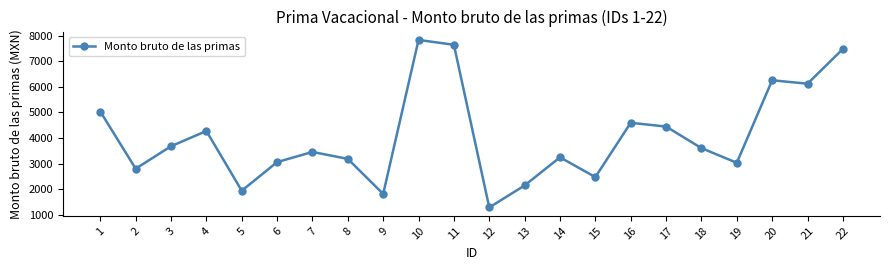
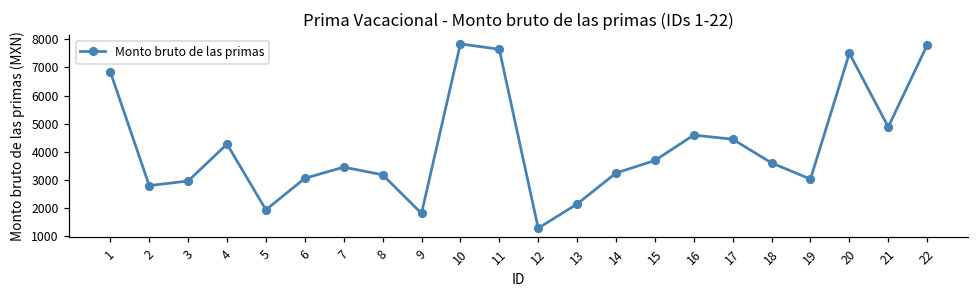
  {
-   "1": 5000,
+   "1": 6800,
    "2": 2800,
-   "3": 3700,
+   "3": 3000,
    "4": 4300,
    "5": 1900,
    "6": 3100,
    "7": 3500,
    "8": 3200,
    "9": 1800,
    "10": 7800,
    "11": 7600,
    "12": 1300,
    "13": 2100,
    "14": 3200,
-   "15": 2500,
+   "15": 3700,
    "16": 4600,
    "17": 4400,
    "18": 3600,
    "19": 3000,
-   "20": 6300,
-   "21": 6100,
-   "22": 7500
+   "20": 7500,
+   "21": 4900,
+   "22": 7800
  }
